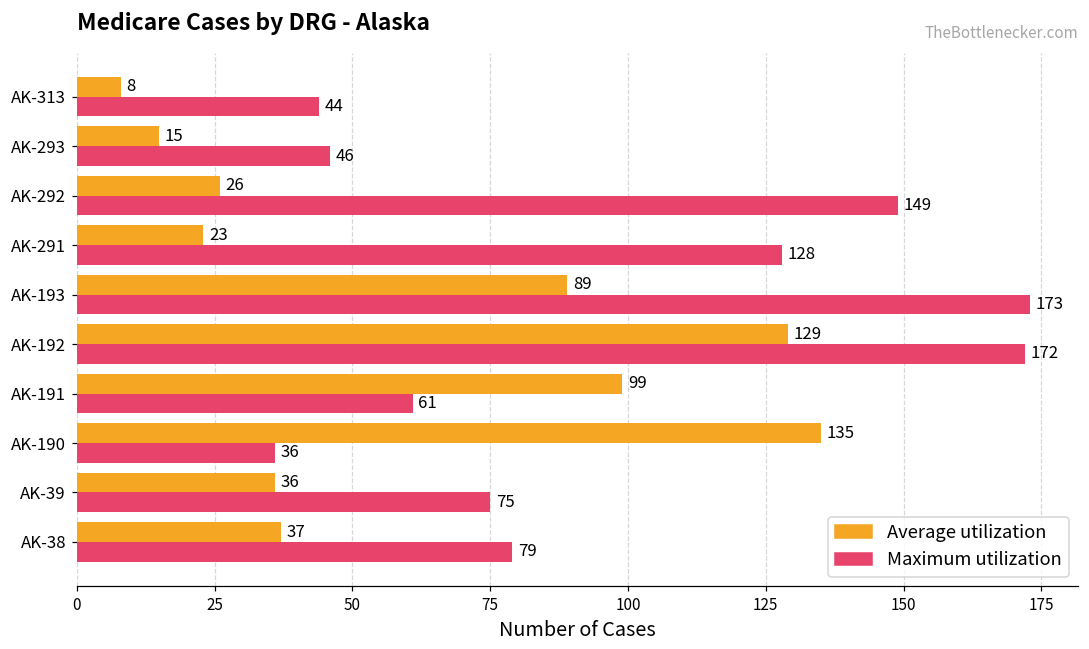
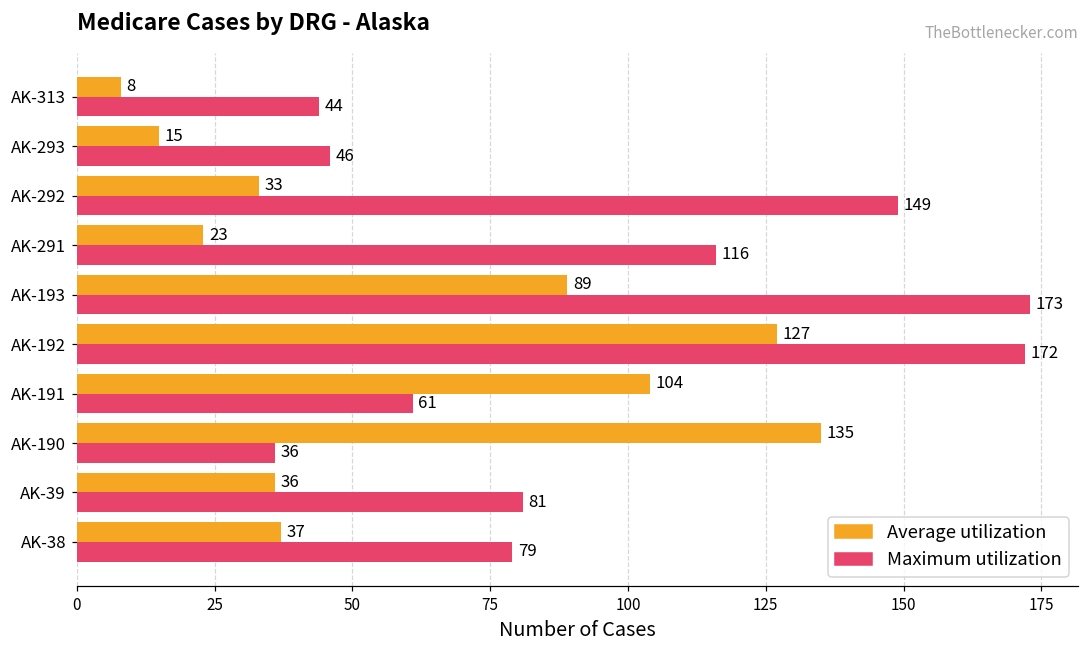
  {
    "Average utilization": {
      "AK-313": 8,
      "AK-293": 15,
-     "AK-292": 26,
+     "AK-292": 33,
      "AK-291": 23,
      "AK-193": 89,
-     "AK-192": 129,
-     "AK-191": 99,
+     "AK-192": 127,
+     "AK-191": 104,
      "AK-190": 135,
      "AK-39": 36,
      "AK-38": 37
    },
    "Maximum utilization": {
      "AK-313": 44,
      "AK-293": 46,
      "AK-292": 149,
-     "AK-291": 128,
+     "AK-291": 116,
      "AK-193": 173,
      "AK-192": 172,
      "AK-191": 61,
      "AK-190": 36,
-     "AK-39": 75,
+     "AK-39": 81,
      "AK-38": 79
    }
  }
